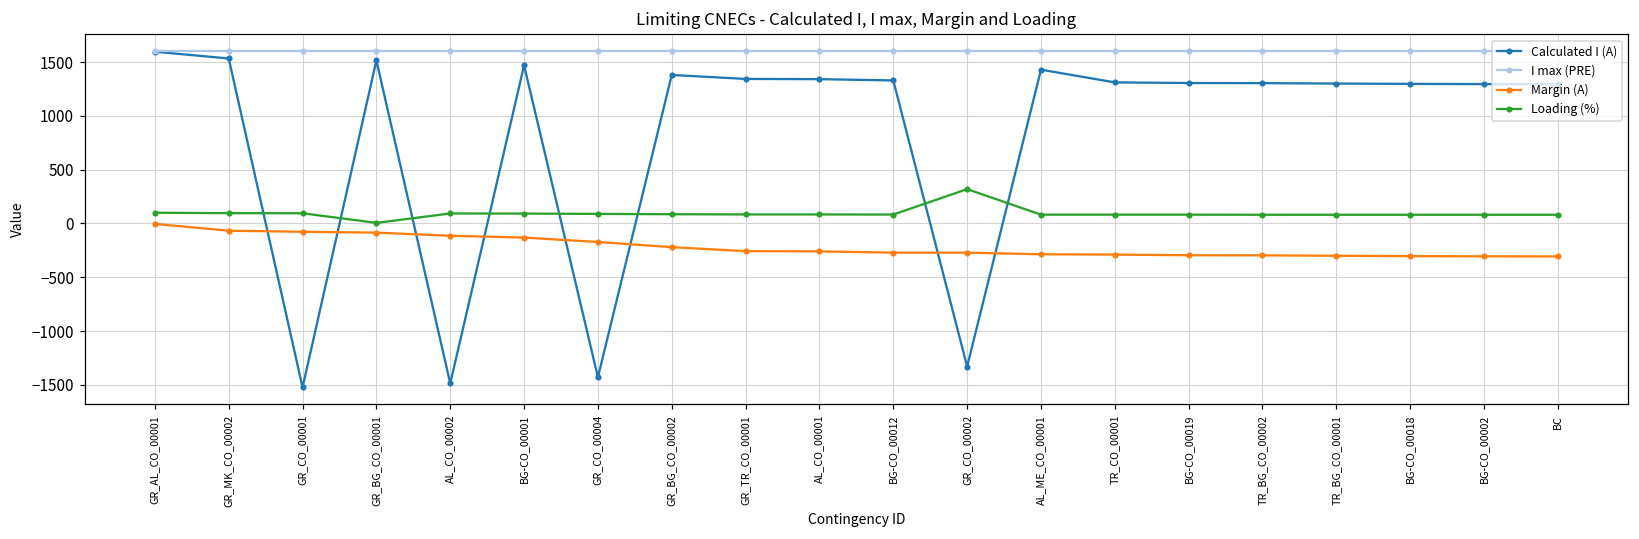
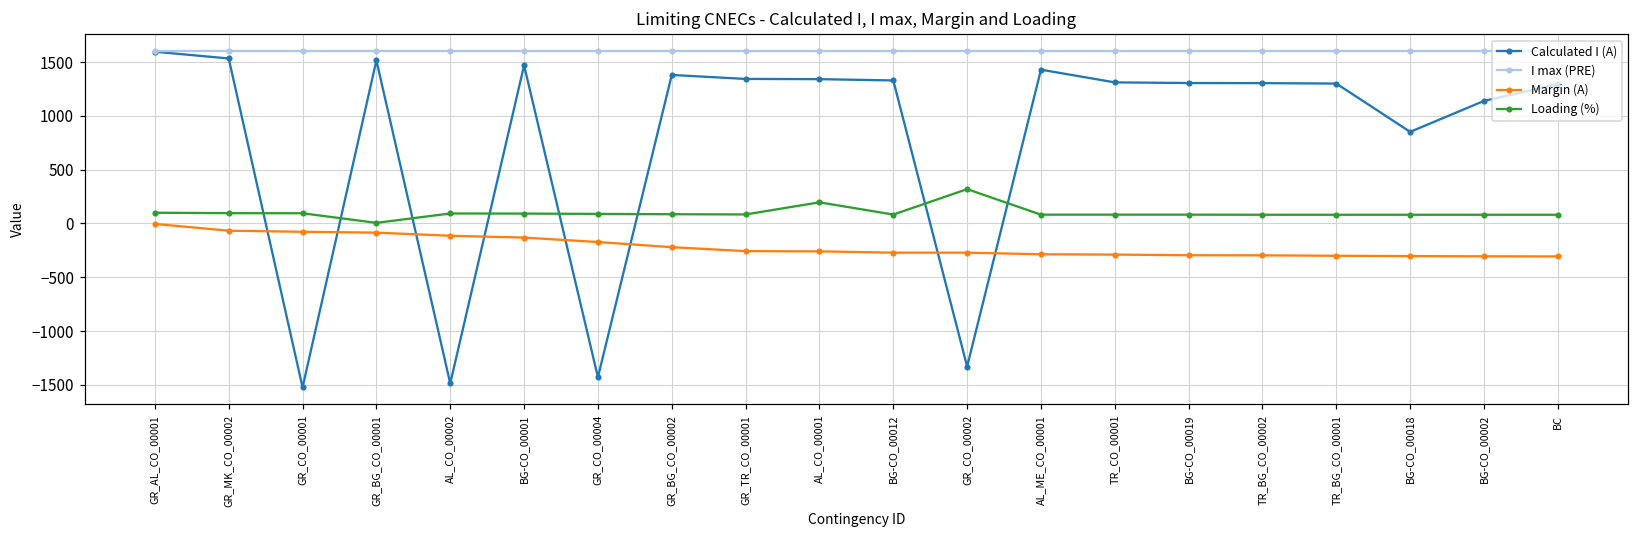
  {
    "Calculated I (A)": {
      "GR_MK_CO_00002": 1500,
      "GR_CO_00001": -1500,
      "GR_BG_CO_00001": 1500,
      "AL_CO_00002": -1500,
      "BG-CO_00001": 1500,
      "GR_CO_00004": -1400,
      "GR_BG_CO_00002": 1400,
      "GR_TR_CO_00001": 1300,
      "AL_CO_00001": 1300,
      "BG-CO_00012": 1300,
      "GR_CO_00002": -1300,
      "AL_ME_CO_00001": 1400,
      "TR_CO_00001": 1300,
      "BG-CO_00019": 1300,
      "TR_BG_CO_00002": 1300,
      "TR_BG_CO_00001": 1300,
-     "BG-CO_00018": 1300,
-     "BG-CO_00002": 1300
+     "BG-CO_00018": 900,
+     "BG-CO_00002": 1100
    },
    "I max (PRE)": {
      "GR_MK_CO_00002": 1600,
      "GR_CO_00001": 1600,
      "GR_BG_CO_00001": 1600,
      "AL_CO_00002": 1600,
      "BG-CO_00001": 1600,
      "GR_CO_00004": 1600,
      "GR_BG_CO_00002": 1600,
      "GR_TR_CO_00001": 1600,
      "AL_CO_00001": 1600,
      "BG-CO_00012": 1600,
      "GR_CO_00002": 1600,
      "AL_ME_CO_00001": 1600,
      "TR_CO_00001": 1600,
      "BG-CO_00019": 1600,
      "TR_BG_CO_00002": 1600,
      "TR_BG_CO_00001": 1600,
      "BG-CO_00018": 1600,
      "BG-CO_00002": 1600
    },
    "Margin (A)": {
      "GR_AL_CO_00001": 0,
      "GR_MK_CO_00002": -100,
      "GR_CO_00001": -100,
      "GR_BG_CO_00001": -100,
      "AL_CO_00002": -100,
      "BG-CO_00001": -100,
      "GR_CO_00004": -200,
      "GR_BG_CO_00002": -200,
      "GR_TR_CO_00001": -300,
      "AL_CO_00001": -300,
      "BG-CO_00012": -300,
      "GR_CO_00002": -300,
      "AL_ME_CO_00001": -300,
      "TR_CO_00001": -300,
      "BG-CO_00019": -300,
      "TR_BG_CO_00002": -300,
      "TR_BG_CO_00001": -300,
      "BG-CO_00018": -300,
      "BG-CO_00002": -300,
      "BC": -300
    },
    "Loading (%)": {
      "GR_AL_CO_00001": 100,
      "GR_MK_CO_00002": 100,
      "GR_CO_00001": 100,
      "GR_BG_CO_00001": 0,
      "AL_CO_00002": 100,
      "BG-CO_00001": 100,
      "GR_CO_00004": 100,
      "GR_BG_CO_00002": 100,
      "GR_TR_CO_00001": 100,
-     "AL_CO_00001": 100,
+     "AL_CO_00001": 200,
      "BG-CO_00012": 100,
      "GR_CO_00002": 300,
      "AL_ME_CO_00001": 100,
      "TR_CO_00001": 100,
      "BG-CO_00019": 100,
      "TR_BG_CO_00002": 100,
      "TR_BG_CO_00001": 100,
      "BG-CO_00018": 100,
      "BG-CO_00002": 100,
      "BC": 100
    }
  }
